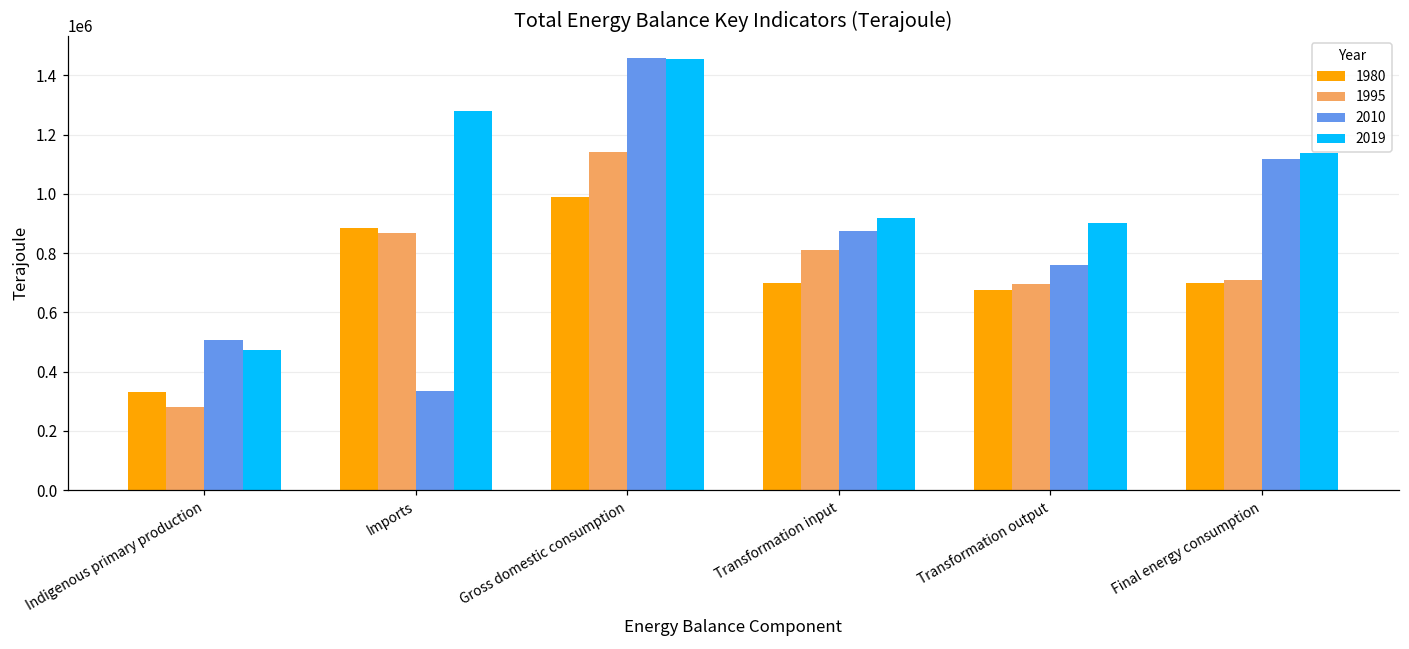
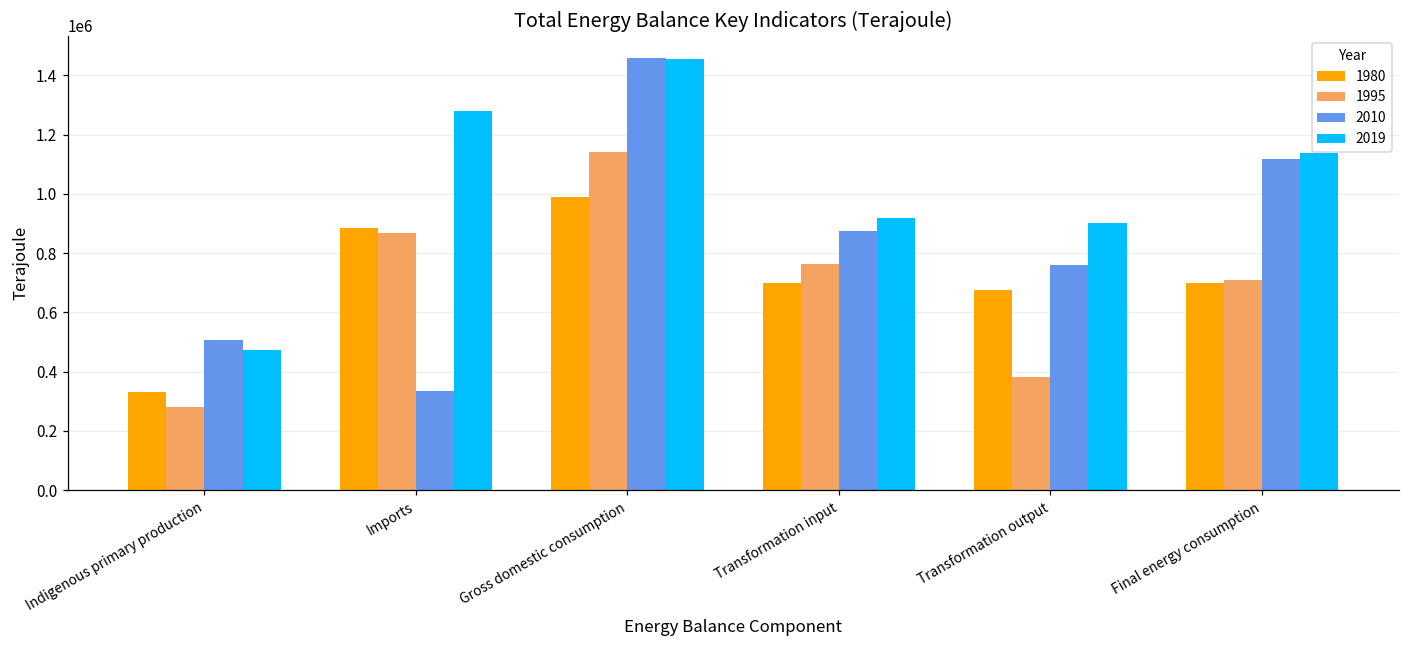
  {
    "1980": {
      "Indigenous primary production": 330000,
      "Imports": 880000,
      "Gross domestic consumption": 990000,
      "Transformation input": 700000,
      "Transformation output": 680000,
      "Final energy consumption": 700000
    },
    "1995": {
      "Indigenous primary production": 280000,
      "Imports": 870000,
      "Gross domestic consumption": 1140000,
-     "Transformation input": 810000,
-     "Transformation output": 700000,
+     "Transformation input": 760000,
+     "Transformation output": 380000,
      "Final energy consumption": 710000
    },
    "2010": {
      "Indigenous primary production": 510000,
      "Imports": 330000,
      "Gross domestic consumption": 1460000,
      "Transformation input": 870000,
      "Transformation output": 760000,
      "Final energy consumption": 1120000
    },
    "2019": {
      "Indigenous primary production": 470000,
      "Imports": 1280000,
      "Gross domestic consumption": 1460000,
      "Transformation input": 920000,
      "Transformation output": 900000
    }
  }
